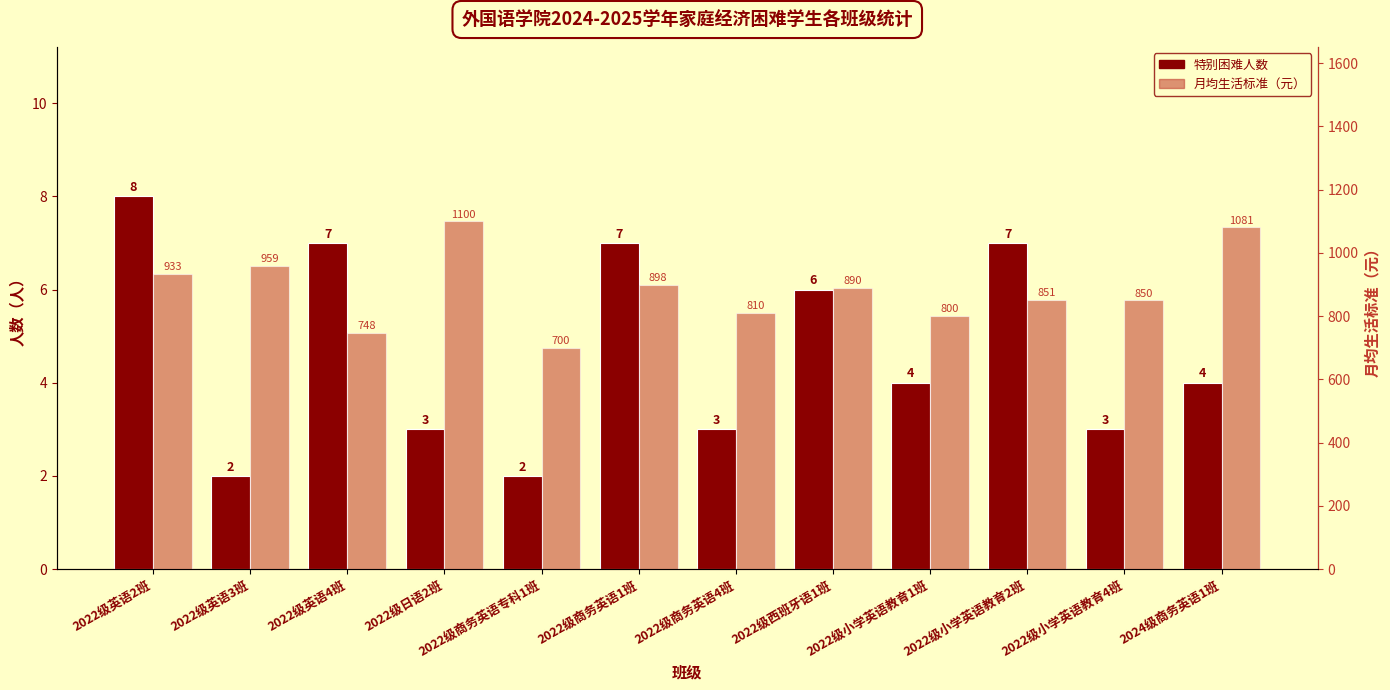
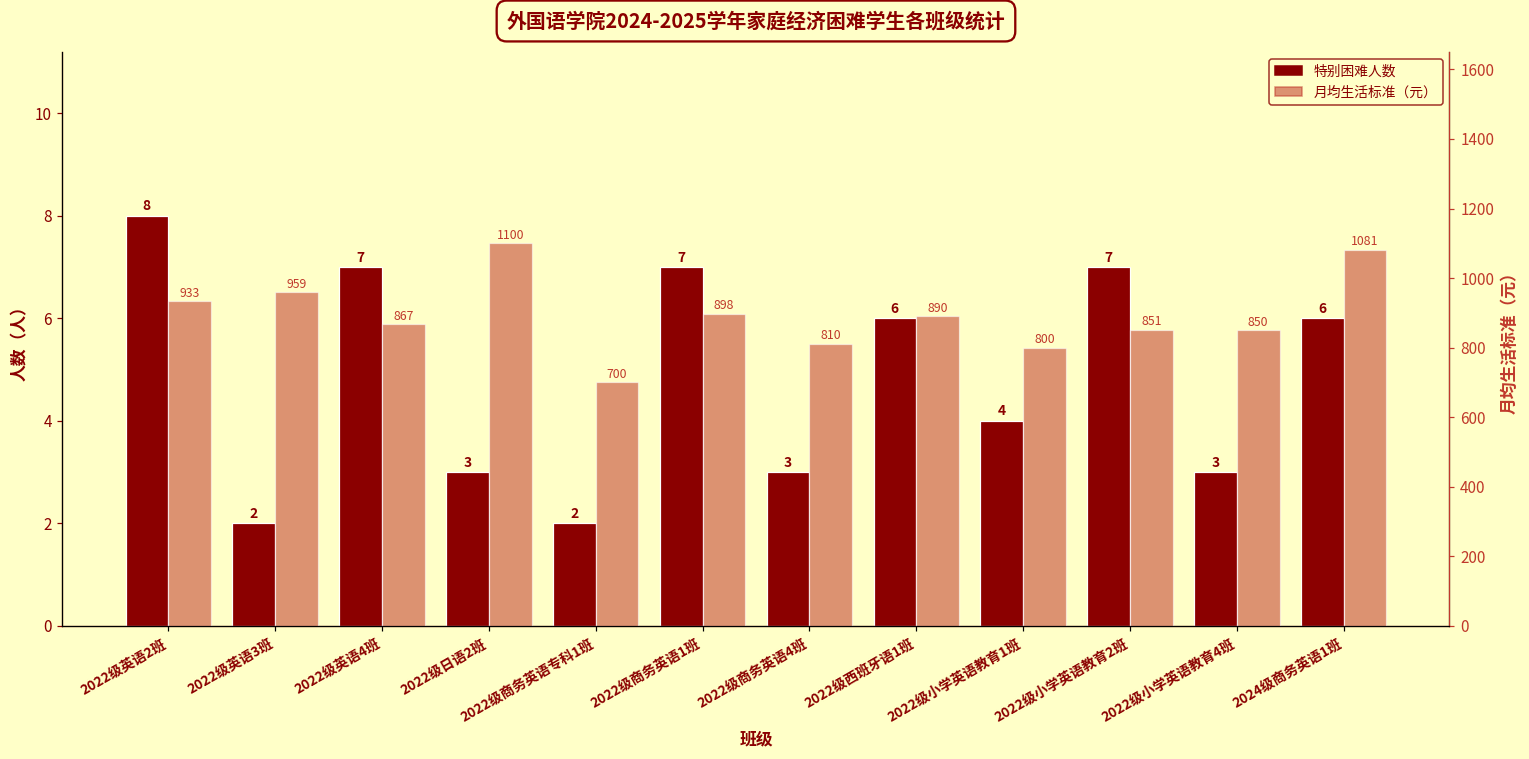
  {
    "特别困难人数": {
      "2022级英语2班": 8,
      "2022级英语3班": 2,
      "2022级英语4班": 7,
      "2022级日语2班": 3,
      "2022级商务英语专科1班": 2,
      "2022级商务英语1班": 7,
      "2022级商务英语4班": 3,
      "2022级西班牙语1班": 6,
      "2022级小学英语教育1班": 4,
      "2022级小学英语教育2班": 7,
      "2022级小学英语教育4班": 3,
-     "2024级商务英语1班": 4
+     "2024级商务英语1班": 6
    },
    "月均生活标准（元）": {
      "2022级英语2班": 933,
      "2022级英语3班": 959,
-     "2022级英语4班": 748,
+     "2022级英语4班": 867,
      "2022级日语2班": 1100,
      "2022级商务英语专科1班": 700,
      "2022级商务英语1班": 898,
      "2022级商务英语4班": 810,
      "2022级西班牙语1班": 890,
      "2022级小学英语教育1班": 800,
      "2022级小学英语教育2班": 851,
      "2022级小学英语教育4班": 850,
      "2024级商务英语1班": 1081
    }
  }
